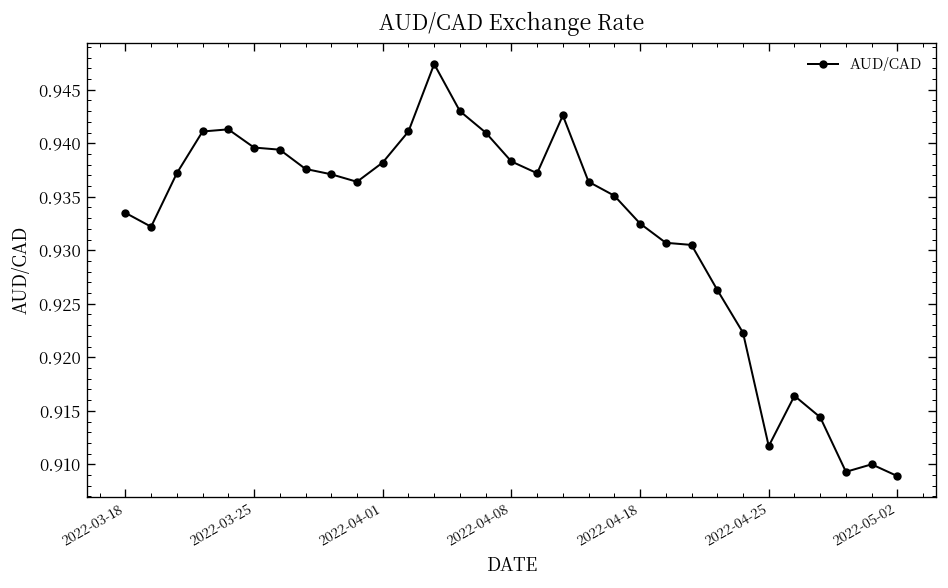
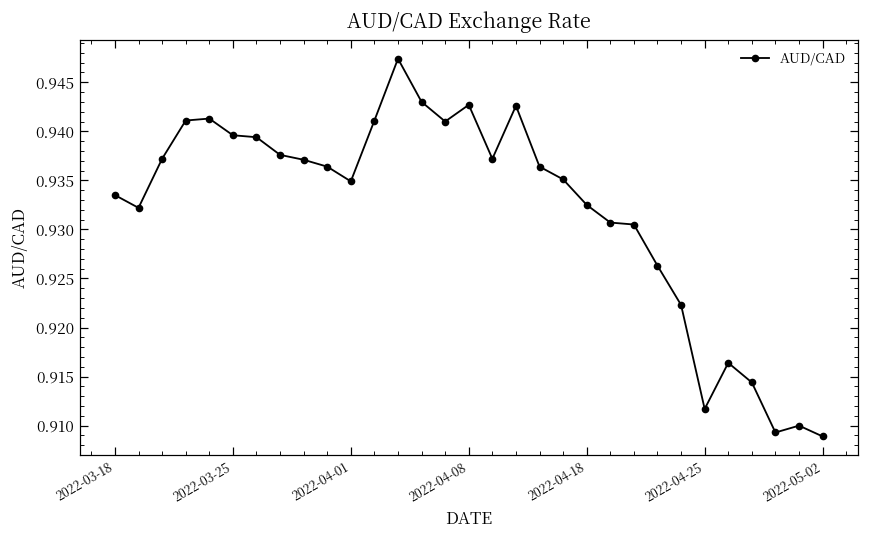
  {
    "2022-03-18": 0.934,
    "2022-03-25": 0.940,
-   "2022-04-01": 0.938,
-   "2022-04-08": 0.938,
+   "2022-04-01": 0.935,
+   "2022-04-08": 0.943,
    "2022-04-18": 0.933,
    "2022-04-25": 0.912,
    "2022-05-02": 0.909
  }
